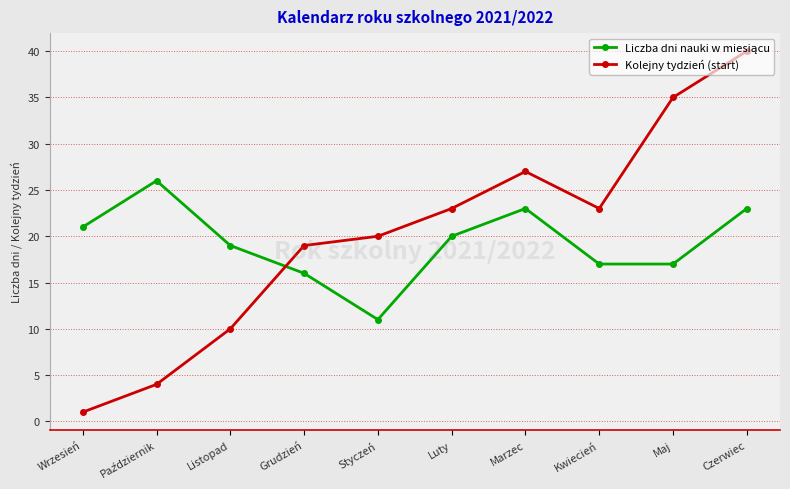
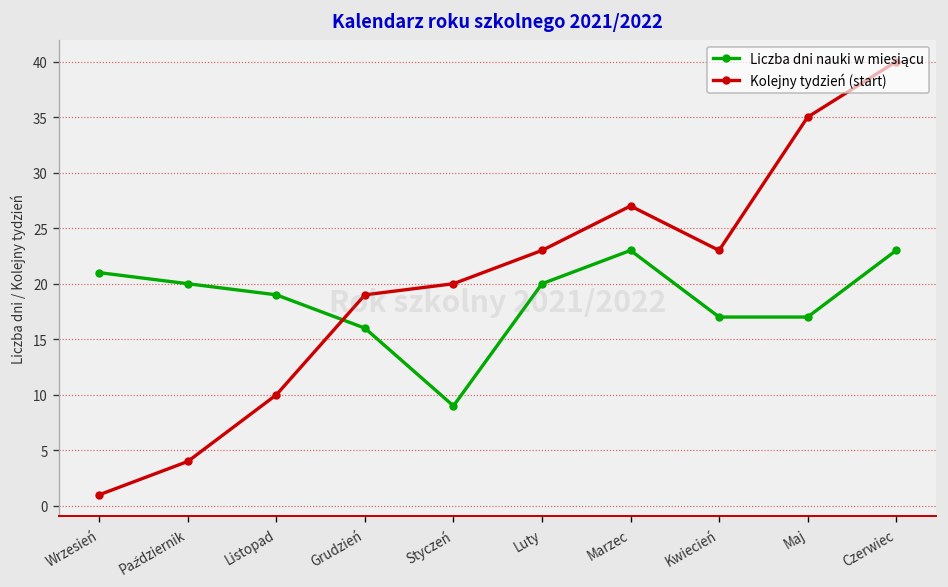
  {
    "Liczba dni nauki w miesiącu": {
      "Wrzesień": 21,
-     "Październik": 26,
+     "Październik": 20,
      "Listopad": 19,
      "Grudzień": 16,
-     "Styczeń": 11,
+     "Styczeń": 9,
      "Luty": 20,
      "Marzec": 23,
      "Kwiecień": 17,
      "Maj": 17,
      "Czerwiec": 23
    },
    "Kolejny tydzień (start)": {
      "Wrzesień": 1,
      "Październik": 4,
      "Listopad": 10,
      "Styczeń": 20,
      "Luty": 23,
      "Marzec": 27,
      "Kwiecień": 23,
      "Maj": 35
    }
  }
